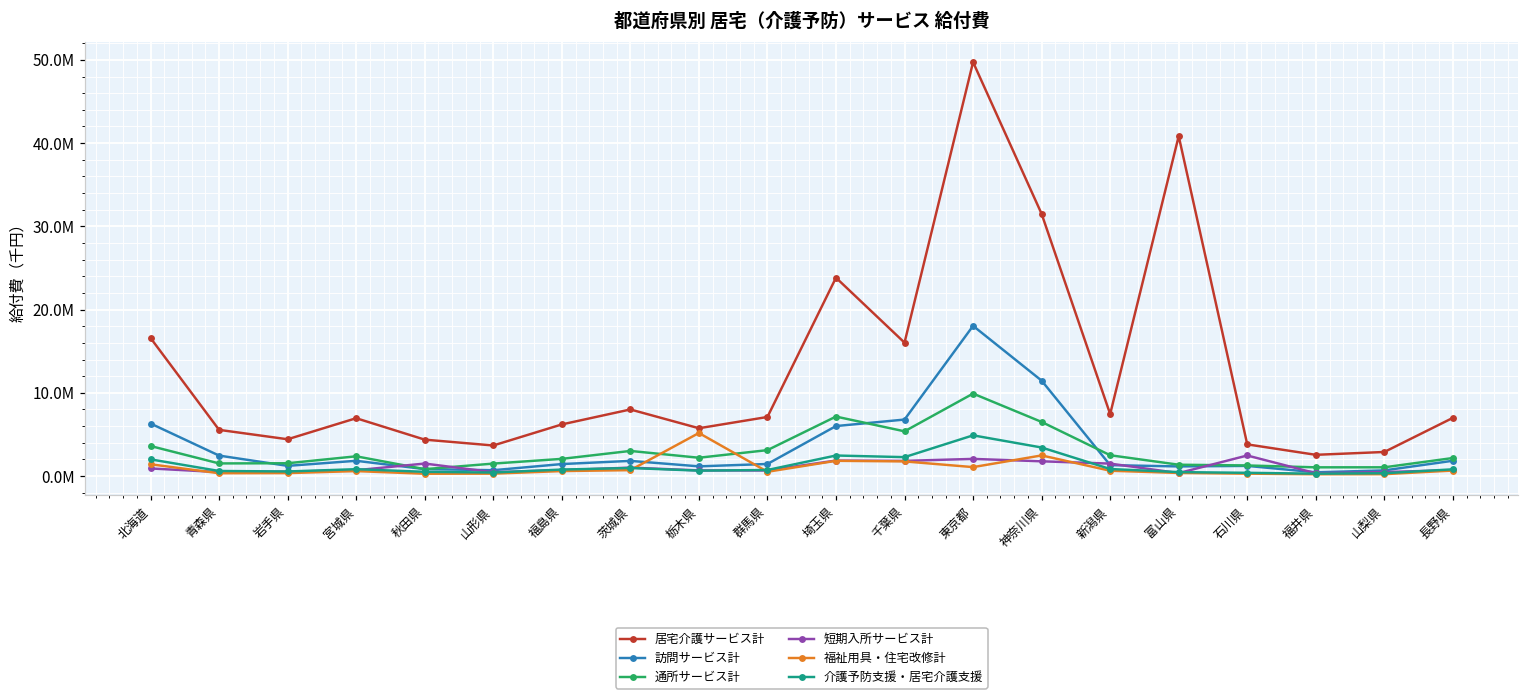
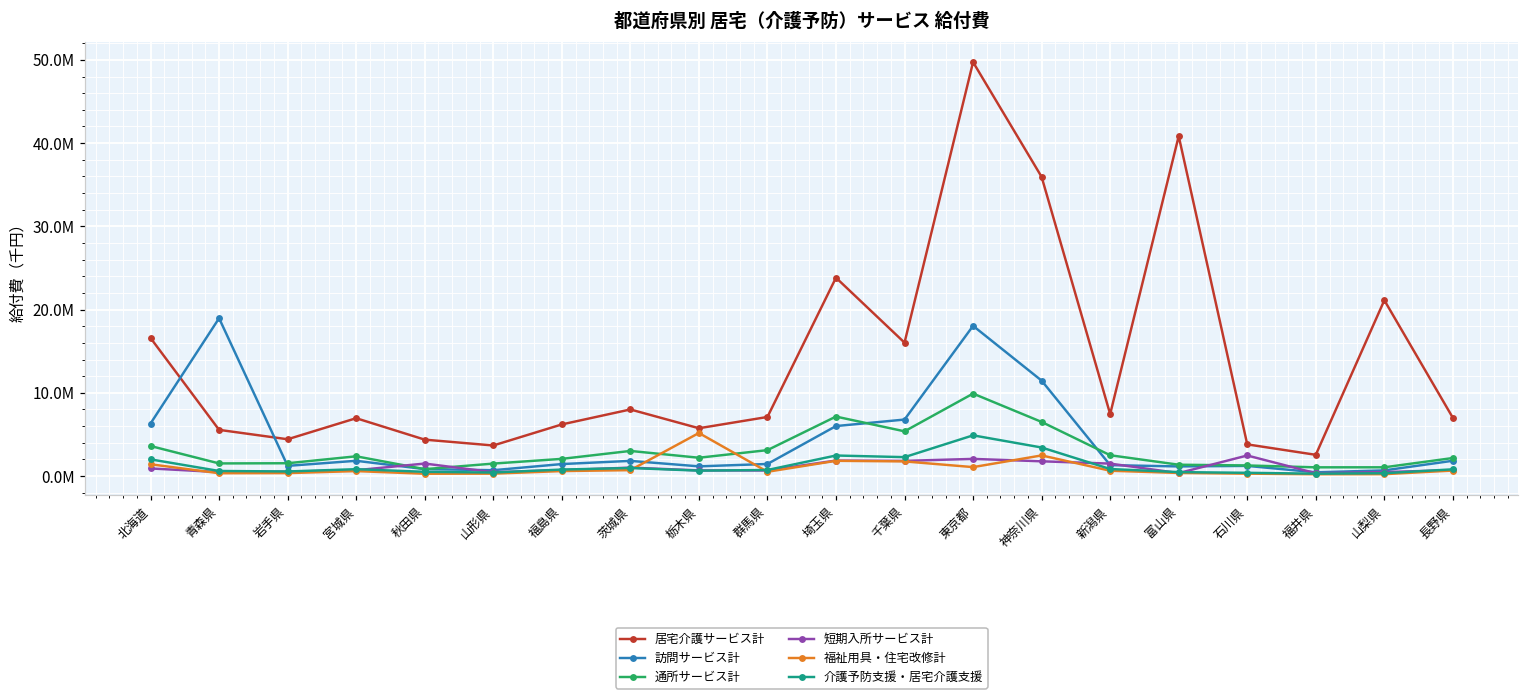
  {
    "居宅介護サービス計": {
      "北海道": 17000000,
      "青森県": 6000000,
      "岩手県": 4000000,
      "宮城県": 7000000,
      "秋田県": 4000000,
      "山形県": 4000000,
      "福島県": 6000000,
      "茨城県": 8000000,
      "栃木県": 6000000,
      "群馬県": 7000000,
      "埼玉県": 24000000,
      "千葉県": 16000000,
      "東京都": 50000000,
-     "神奈川県": 31000000,
+     "神奈川県": 36000000,
      "新潟県": 7000000,
      "富山県": 41000000,
      "石川県": 4000000,
      "福井県": 3000000,
-     "山梨県": 3000000,
+     "山梨県": 21000000,
      "長野県": 7000000
    },
    "訪問サービス計": {
      "北海道": 6000000,
-     "青森県": 2000000,
+     "青森県": 19000000,
      "宮城県": 2000000,
      "福島県": 1000000,
      "茨城県": 2000000,
      "栃木県": 1000000,
      "群馬県": 1000000,
      "埼玉県": 6000000,
      "千葉県": 7000000,
      "東京都": 18000000,
      "神奈川県": 11000000
    },
    "短期入所サービス計": {
      "北海道": 1000000,
      "秋田県": 2000000,
      "東京都": 2000000,
      "神奈川県": 2000000,
      "石川県": 2000000
    },
    "福祉用具・住宅改修計": {
      "北海道": 1000000,
      "栃木県": 5000000,
      "東京都": 1000000,
      "神奈川県": 2000000
    }
  }
